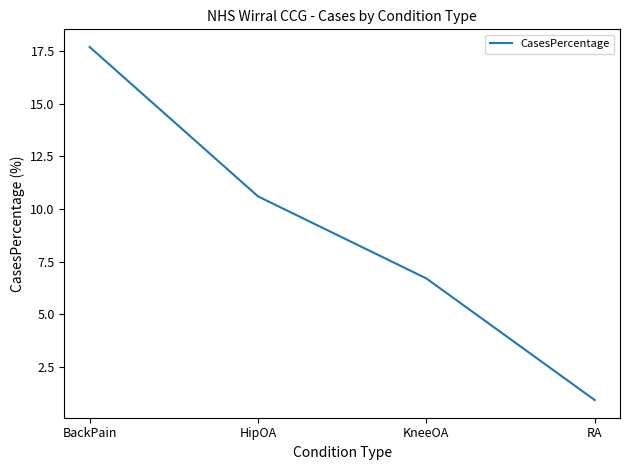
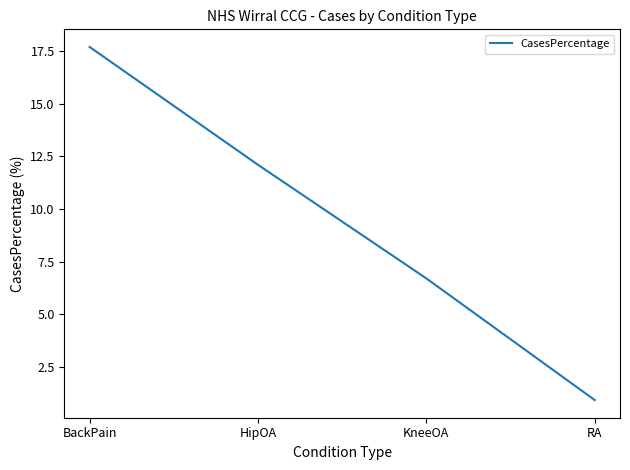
  {
    "BackPain": 17.7,
-   "HipOA": 10.6,
+   "HipOA": 12.1,
    "KneeOA": 6.7,
    "RA": 0.9
  }
